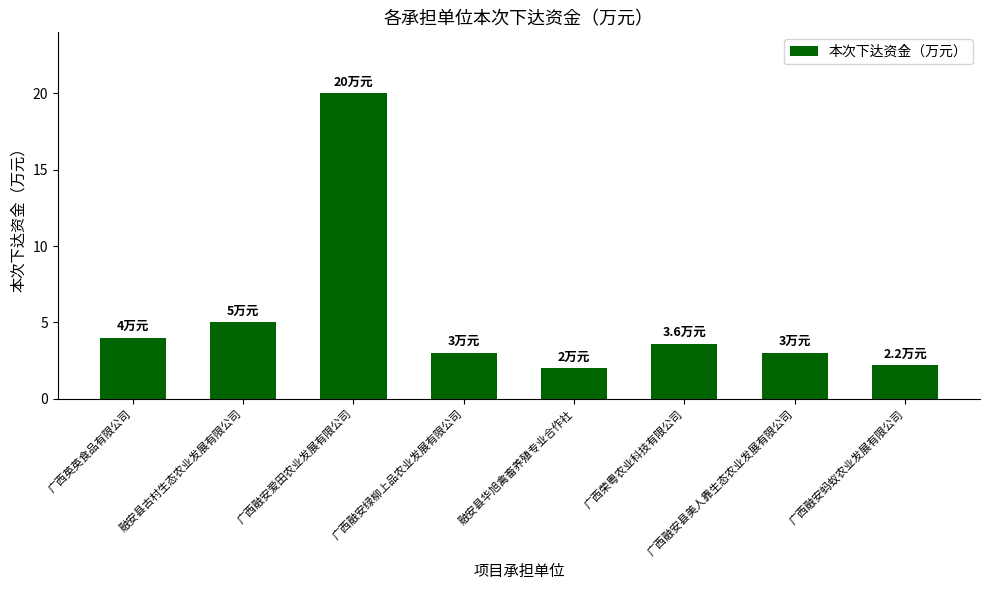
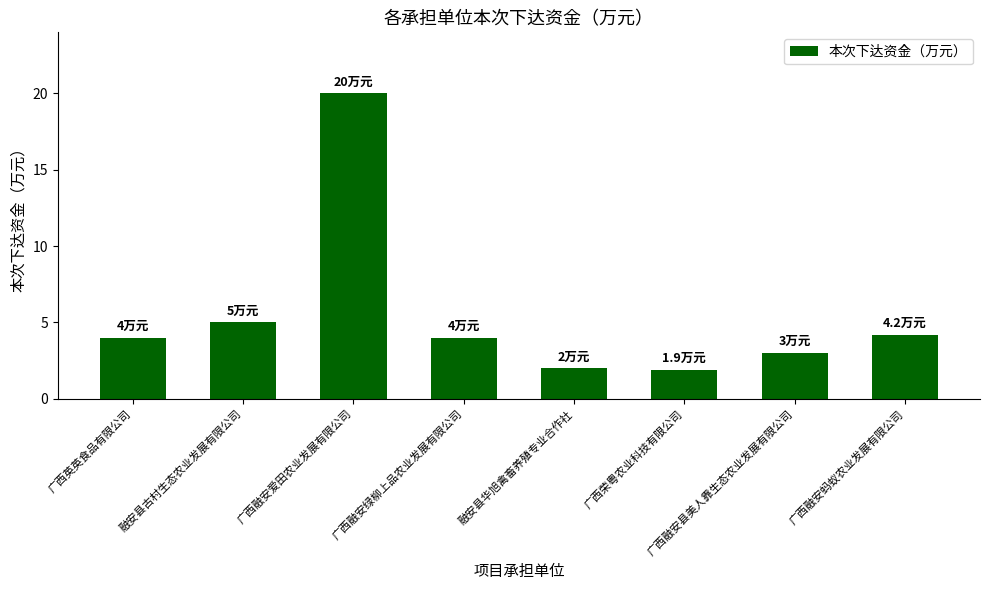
  {
    "广西英英食品有限公司": 4,
    "融安县古村生态农业发展有限公司": 5,
    "广西融安爱田农业发展有限公司": 20,
-   "广西融安绿柳上品农业发展有限公司": 3,
+   "广西融安绿柳上品农业发展有限公司": 4,
    "融安县华旭禽畜养殖专业合作社": 2,
-   "广西荣粤农业科技有限公司": 3.6,
+   "广西荣粤农业科技有限公司": 1.9,
    "广西融安县美人靠生态农业发展有限公司": 3,
-   "广西融安蚂蚁农业发展有限公司": 2.2
+   "广西融安蚂蚁农业发展有限公司": 4.2
  }
